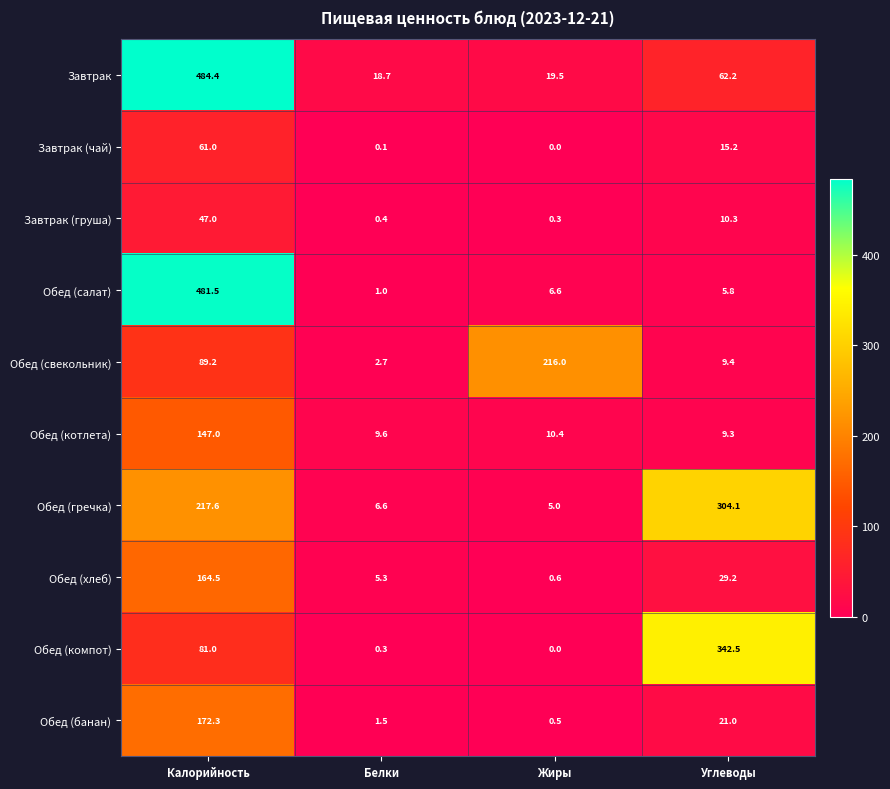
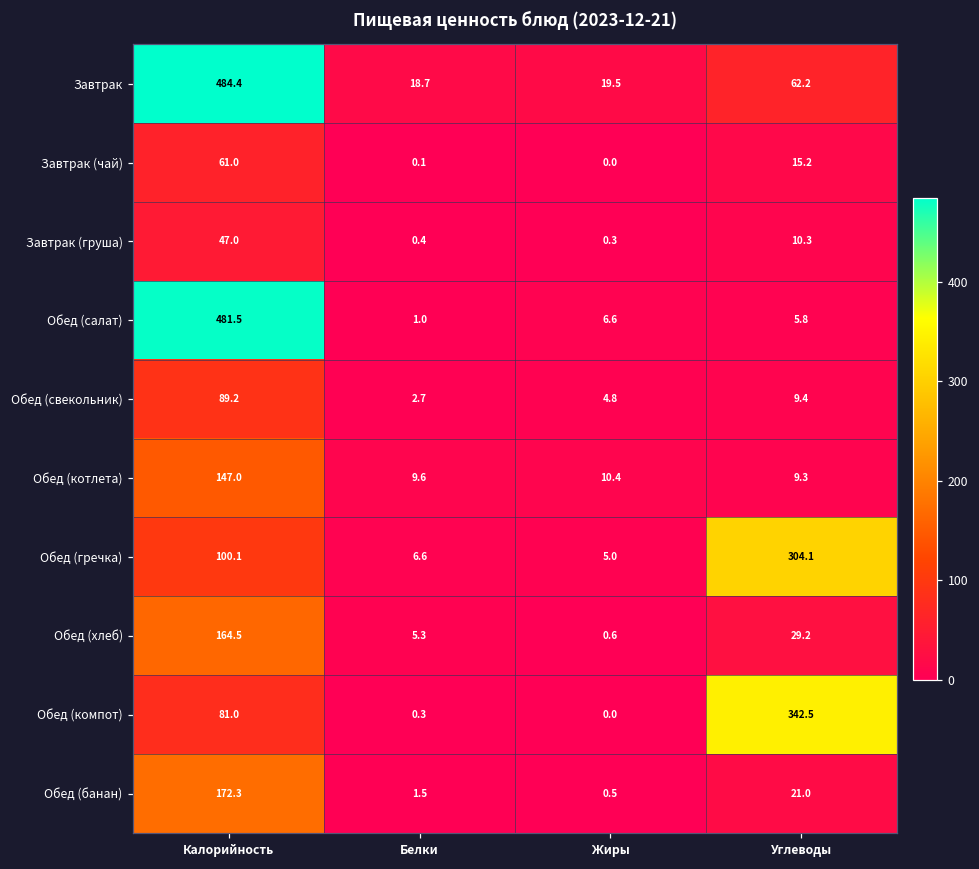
  {
    "Завтрак": {
      "Калорийность": 484.4,
      "Белки": 18.7,
      "Жиры": 19.5,
      "Углеводы": 62.2
    },
    "Завтрак (чай)": {
      "Калорийность": 61.0,
      "Белки": 0.1,
      "Жиры": 0.0,
      "Углеводы": 15.2
    },
    "Завтрак (груша)": {
      "Калорийность": 47.0,
      "Белки": 0.4,
      "Жиры": 0.3,
      "Углеводы": 10.3
    },
    "Обед (салат)": {
      "Калорийность": 481.5,
      "Белки": 1.0,
      "Жиры": 6.6,
      "Углеводы": 5.8
    },
    "Обед (свекольник)": {
      "Калорийность": 89.2,
      "Белки": 2.7,
-     "Жиры": 216.0,
+     "Жиры": 4.8,
      "Углеводы": 9.4
    },
    "Обед (котлета)": {
      "Калорийность": 147.0,
      "Белки": 9.6,
      "Жиры": 10.4,
      "Углеводы": 9.3
    },
    "Обед (гречка)": {
-     "Калорийность": 217.6,
+     "Калорийность": 100.1,
      "Белки": 6.6,
      "Жиры": 5.0,
      "Углеводы": 304.1
    },
    "Обед (хлеб)": {
      "Калорийность": 164.5,
      "Белки": 5.3,
      "Жиры": 0.6,
      "Углеводы": 29.2
    },
    "Обед (компот)": {
      "Калорийность": 81.0,
      "Белки": 0.3,
      "Жиры": 0.0,
      "Углеводы": 342.5
    },
    "Обед (банан)": {
      "Калорийность": 172.3,
      "Белки": 1.5,
      "Жиры": 0.5,
      "Углеводы": 21.0
    }
  }
